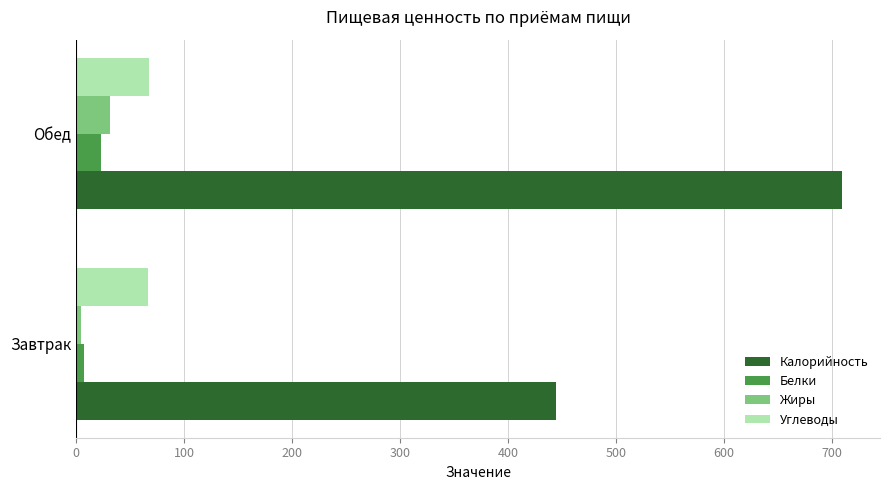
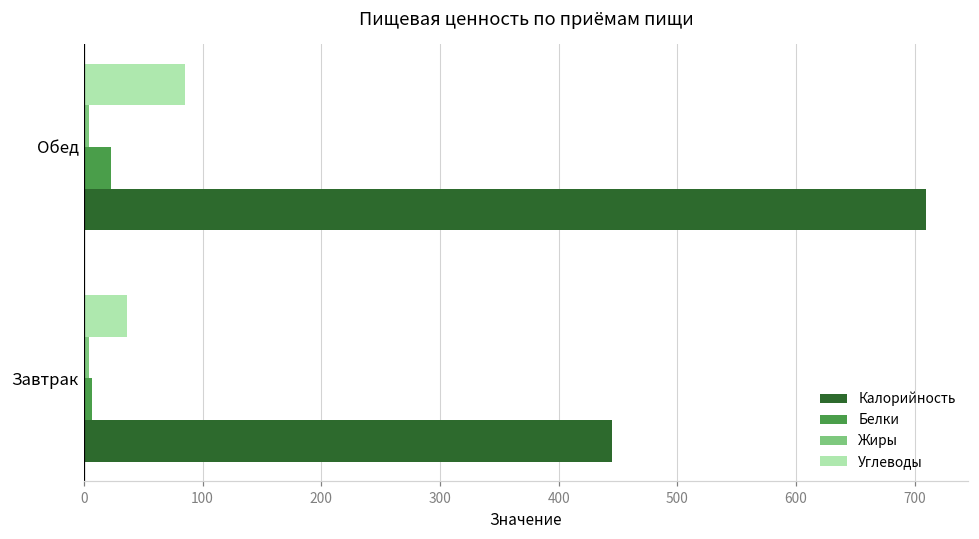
  {
    "Калорийность": {
      "Обед": 709,
      "Завтрак": 445
    },
    "Белки": {
      "Обед": 23,
      "Завтрак": 7
    },
    "Жиры": {
-     "Обед": 32,
+     "Обед": 5,
      "Завтрак": 5
    },
    "Углеводы": {
-     "Обед": 67,
-     "Завтрак": 67
+     "Обед": 85,
+     "Завтрак": 36
    }
  }
